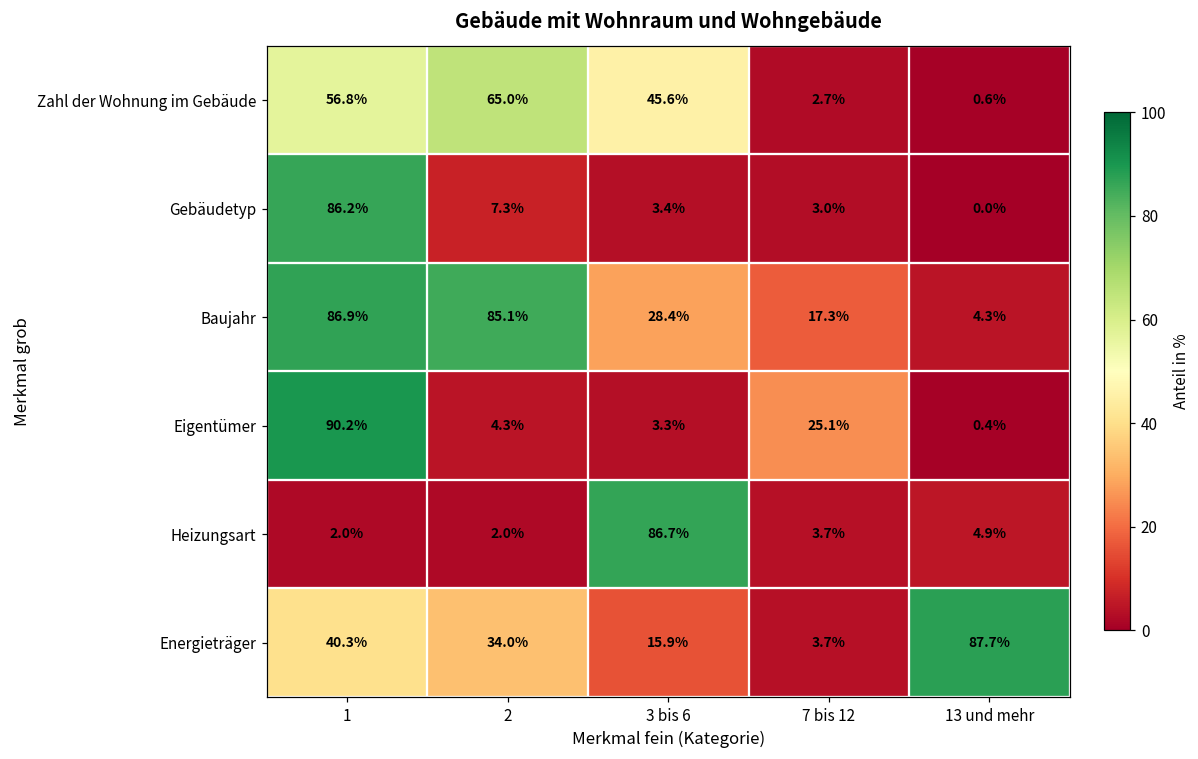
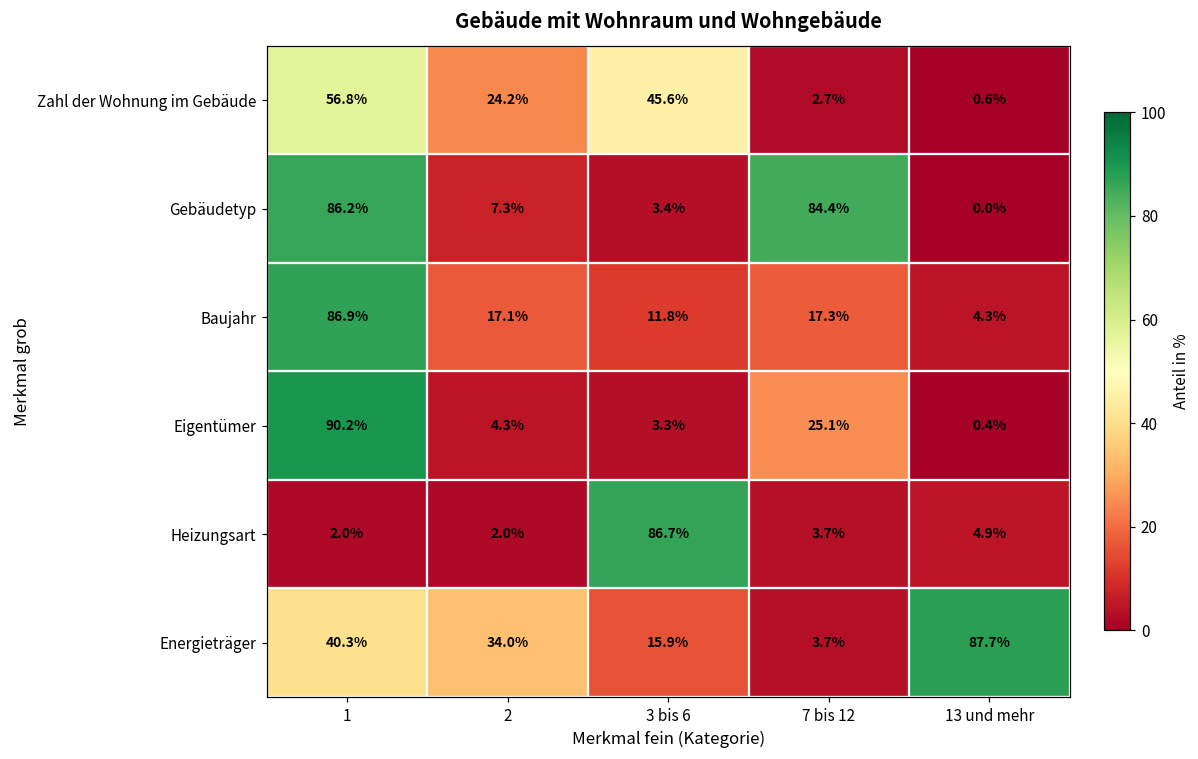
  {
    "Zahl der Wohnung im Gebäude": {
      "1": "56.8%",
-     "2": "65.0%",
+     "2": "24.2%",
      "3 bis 6": "45.6%",
      "7 bis 12": "2.7%",
      "13 und mehr": "0.6%"
    },
    "Gebäudetyp": {
      "1": "86.2%",
      "2": "7.3%",
      "3 bis 6": "3.4%",
-     "7 bis 12": "3.0%",
+     "7 bis 12": "84.4%",
      "13 und mehr": "0.0%"
    },
    "Baujahr": {
      "1": "86.9%",
-     "2": "85.1%",
-     "3 bis 6": "28.4%",
+     "2": "17.1%",
+     "3 bis 6": "11.8%",
      "7 bis 12": "17.3%",
      "13 und mehr": "4.3%"
    },
    "Eigentümer": {
      "1": "90.2%",
      "2": "4.3%",
      "3 bis 6": "3.3%",
      "7 bis 12": "25.1%",
      "13 und mehr": "0.4%"
    },
    "Heizungsart": {
      "1": "2.0%",
      "2": "2.0%",
      "3 bis 6": "86.7%",
      "7 bis 12": "3.7%",
      "13 und mehr": "4.9%"
    },
    "Energieträger": {
      "1": "40.3%",
      "2": "34.0%",
      "3 bis 6": "15.9%",
      "7 bis 12": "3.7%",
      "13 und mehr": "87.7%"
    }
  }
